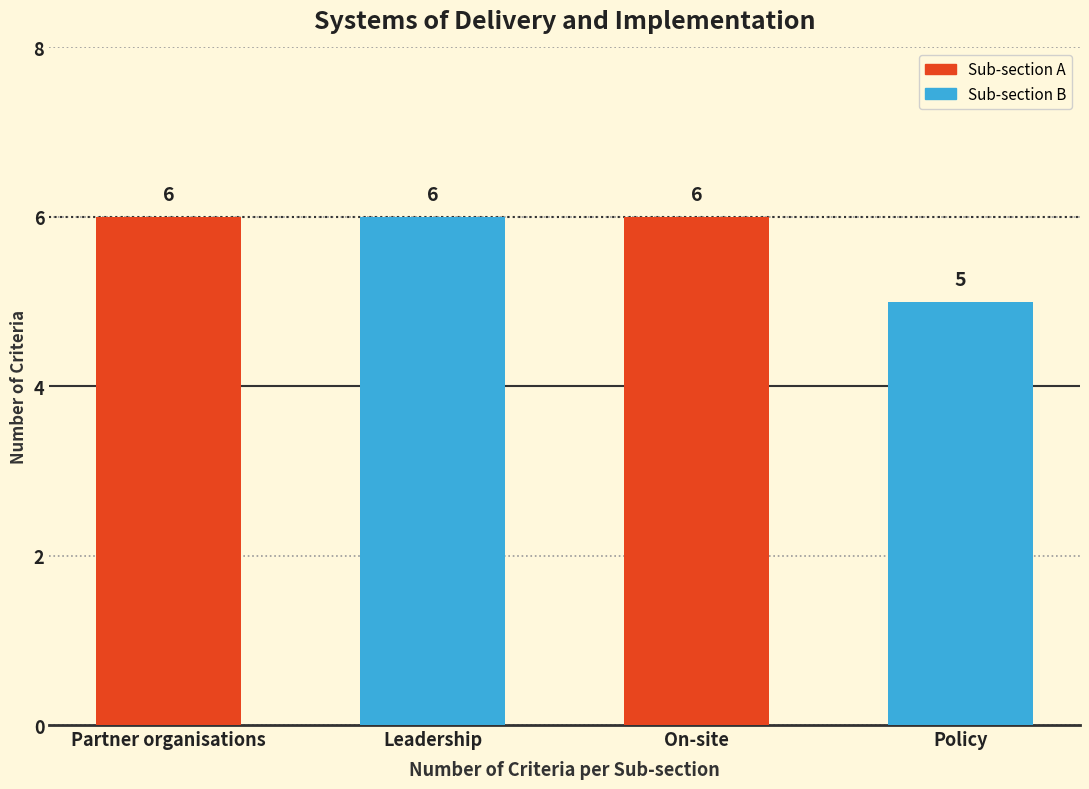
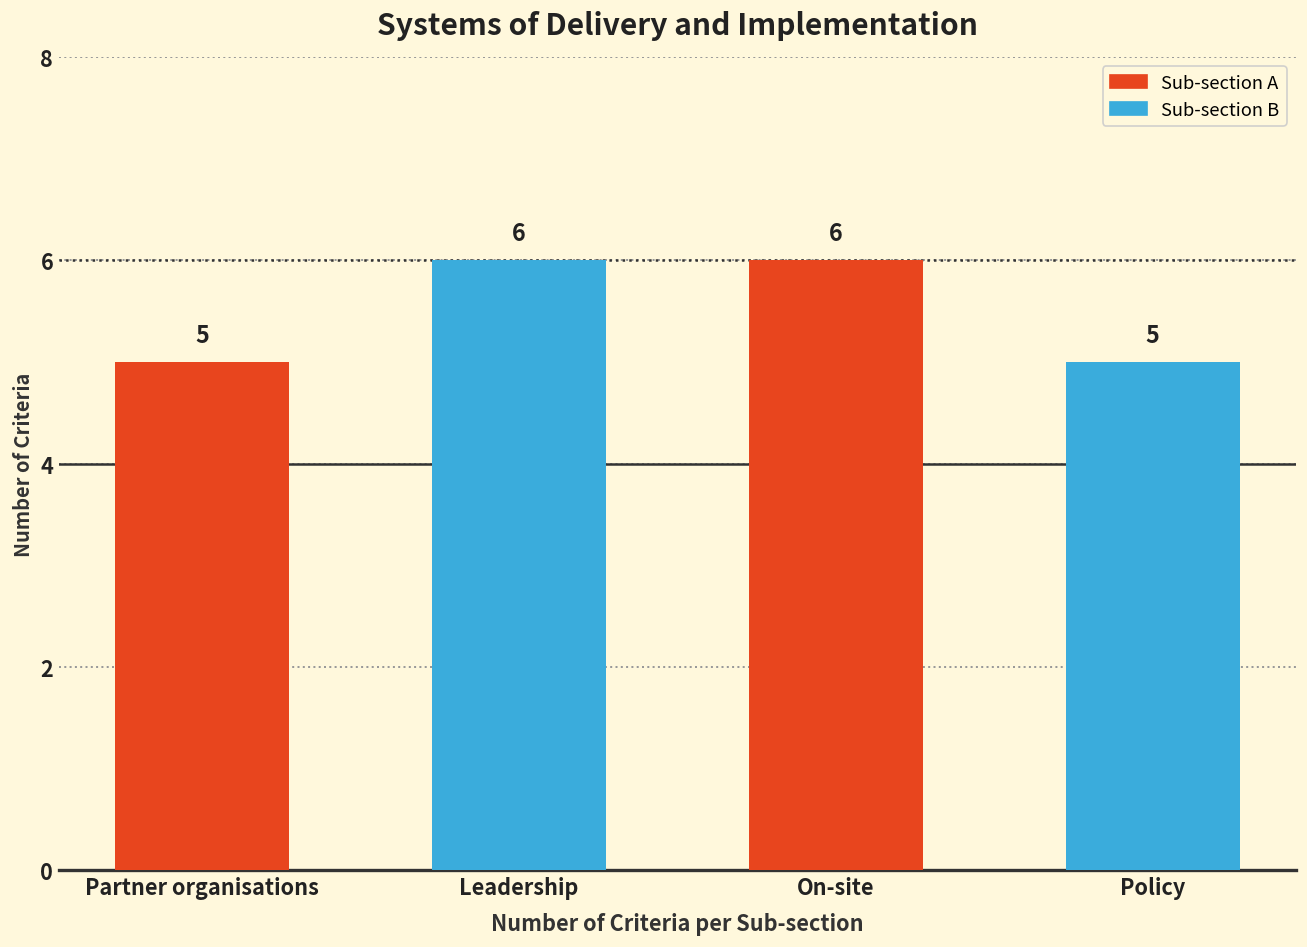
  {
-   "Partner organisations": 6,
+   "Partner organisations": 5,
    "Leadership": 6,
    "On-site": 6,
    "Policy": 5
  }
